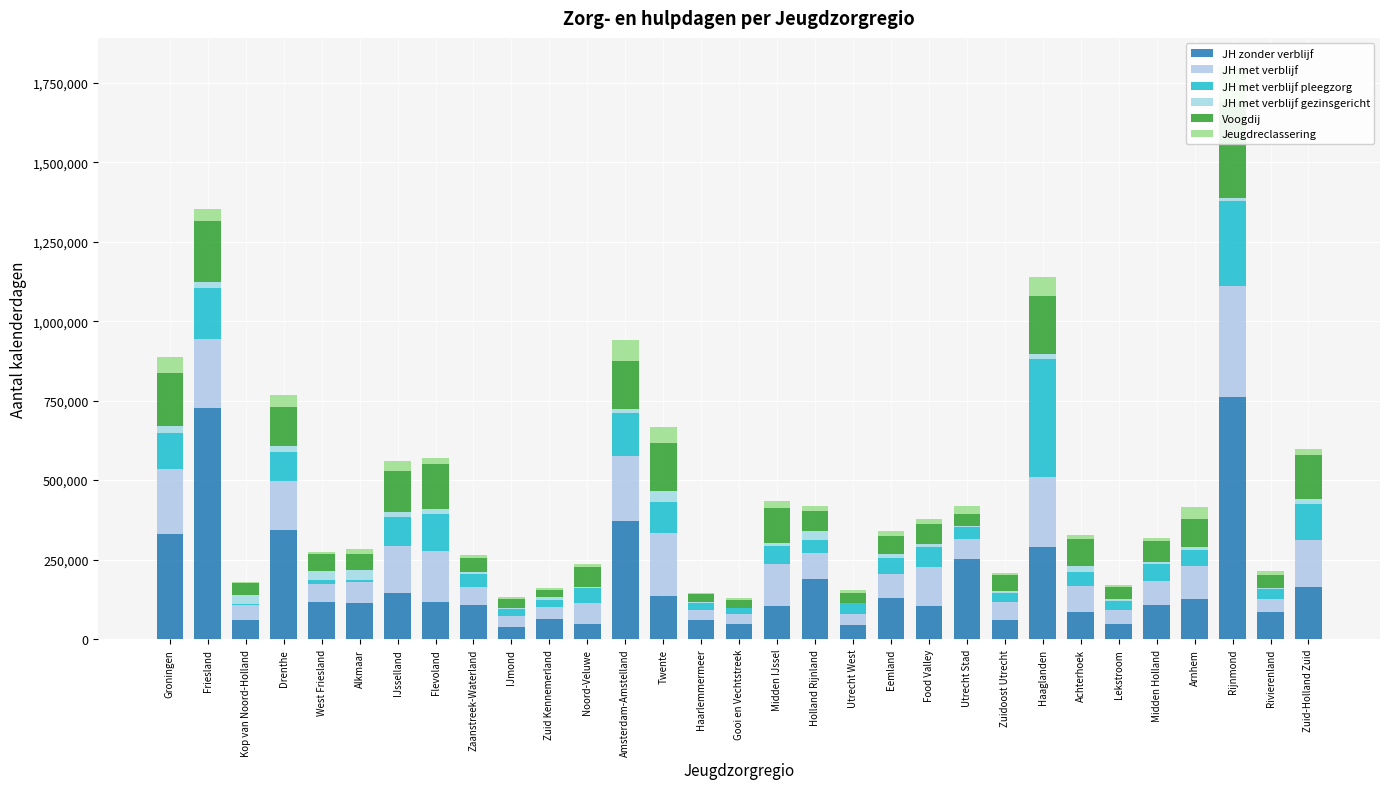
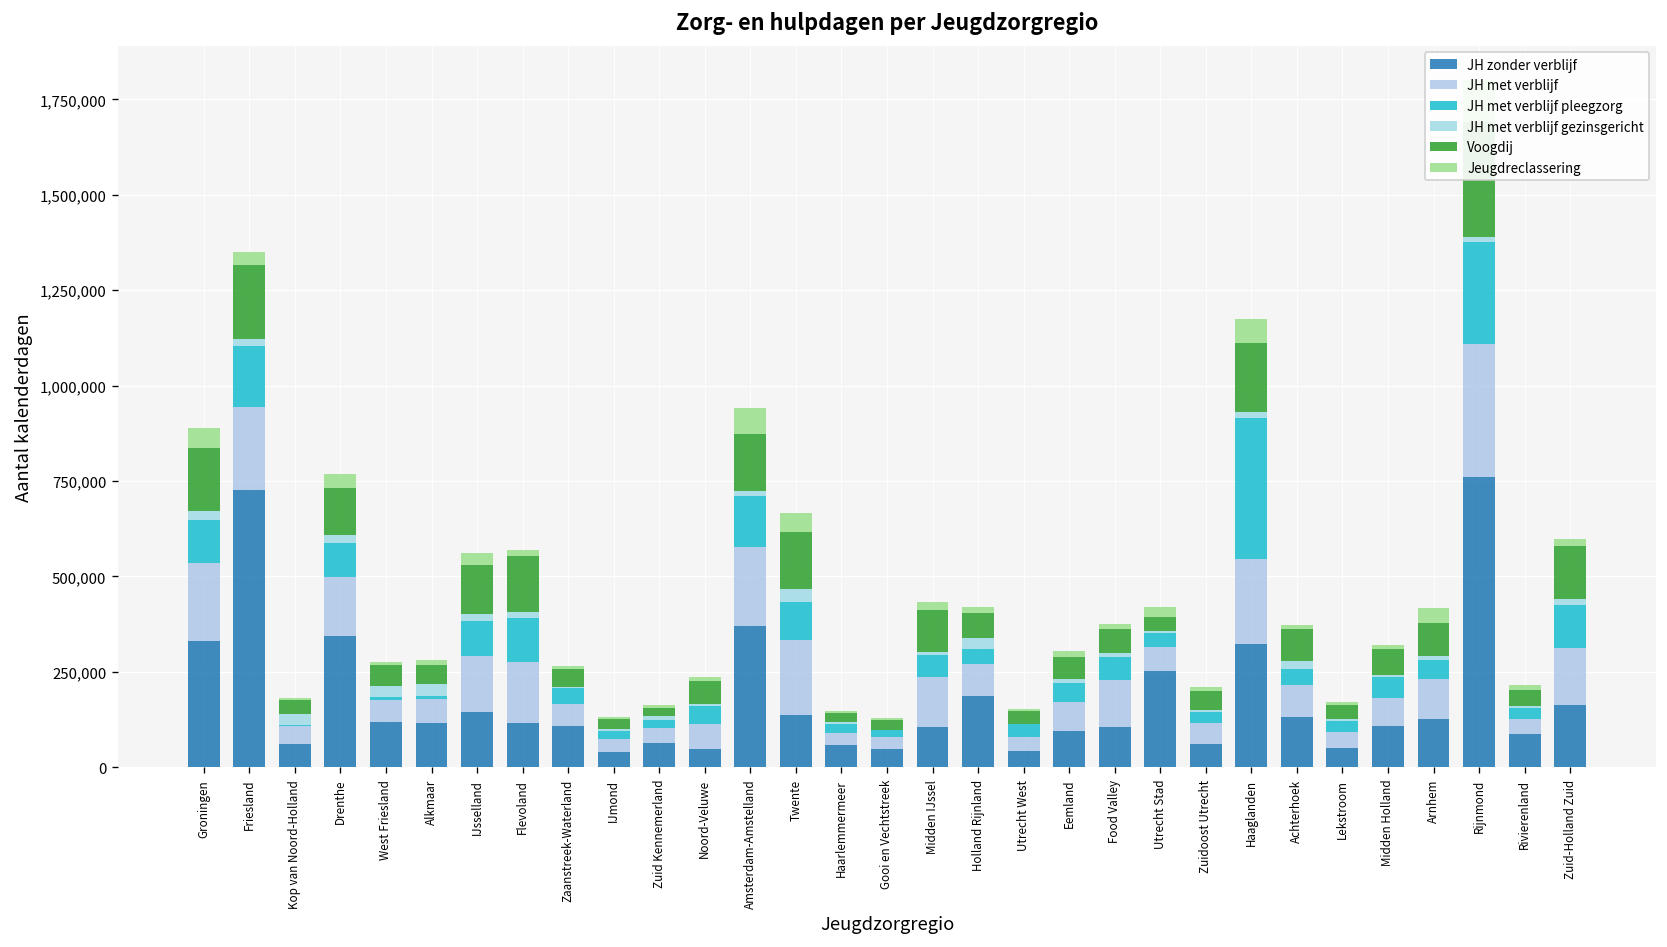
  {
    "JH zonder verblijf": {
      "Groningen": "330,000",
      "Friesland": "730,000",
      "Kop van Noord-Holland": "60,000",
      "Drenthe": "340,000",
      "West Friesland": "120,000",
      "Alkmaar": "120,000",
      "IJsselland": "150,000",
      "Flevoland": "120,000",
      "Zaanstreek-Waterland": "110,000",
      "IJmond": "40,000",
      "Zuid Kennemerland": "60,000",
      "Noord-Veluwe": "50,000",
      "Amsterdam-Amstelland": "370,000",
      "Twente": "140,000",
      "Haarlemmermeer": "60,000",
      "Gooi en Vechtstreek": "50,000",
      "Midden IJssel": "100,000",
      "Holland Rijnland": "190,000",
      "Utrecht West": "40,000",
-     "Eemland": "130,000",
+     "Eemland": "90,000",
      "Food Valley": "100,000",
      "Utrecht Stad": "250,000",
      "Zuidoost Utrecht": "60,000",
-     "Haaglanden": "290,000",
-     "Achterhoek": "80,000",
+     "Haaglanden": "320,000",
+     "Achterhoek": "130,000",
      "Lekstroom": "50,000",
      "Midden Holland": "110,000",
      "Arnhem": "130,000",
      "Rijnmond": "760,000",
      "Rivierenland": "90,000",
      "Zuid-Holland Zuid": "160,000"
    },
    "JH met verblijf pleegzorg": {
      "Groningen": "110,000",
      "Friesland": "160,000",
      "Drenthe": "90,000",
      "West Friesland": "10,000",
      "IJsselland": "90,000",
      "Flevoland": "120,000",
      "Zaanstreek-Waterland": "40,000",
      "IJmond": "20,000",
      "Zuid Kennemerland": "20,000",
      "Noord-Veluwe": "50,000",
      "Amsterdam-Amstelland": "130,000",
      "Twente": "100,000",
      "Haarlemmermeer": "20,000",
      "Gooi en Vechtstreek": "20,000",
      "Midden IJssel": "60,000",
      "Holland Rijnland": "40,000",
      "Utrecht West": "30,000",
      "Eemland": "50,000",
      "Food Valley": "60,000",
      "Utrecht Stad": "40,000",
      "Zuidoost Utrecht": "30,000",
      "Haaglanden": "370,000",
      "Achterhoek": "40,000",
      "Lekstroom": "30,000",
      "Midden Holland": "60,000",
      "Arnhem": "50,000",
      "Rijnmond": "270,000",
      "Rivierenland": "30,000",
      "Zuid-Holland Zuid": "110,000"
    },
    "Voogdij": {
      "Groningen": "170,000",
      "Friesland": "190,000",
      "Kop van Noord-Holland": "40,000",
      "Drenthe": "120,000",
      "West Friesland": "50,000",
      "Alkmaar": "50,000",
      "IJsselland": "130,000",
      "Flevoland": "140,000",
      "Zaanstreek-Waterland": "50,000",
      "IJmond": "30,000",
      "Zuid Kennemerland": "20,000",
      "Noord-Veluwe": "60,000",
      "Amsterdam-Amstelland": "150,000",
      "Twente": "150,000",
      "Haarlemmermeer": "20,000",
      "Gooi en Vechtstreek": "20,000",
      "Midden IJssel": "110,000",
      "Holland Rijnland": "60,000",
      "Utrecht West": "30,000",
      "Eemland": "60,000",
      "Food Valley": "60,000",
      "Utrecht Stad": "40,000",
      "Zuidoost Utrecht": "50,000",
      "Haaglanden": "180,000",
      "Achterhoek": "80,000",
      "Lekstroom": "40,000",
      "Midden Holland": "70,000",
      "Arnhem": "90,000",
      "Rivierenland": "40,000",
      "Zuid-Holland Zuid": "140,000"
    },
    "Jeugdreclassering": {
      "Groningen": "50,000",
      "Friesland": "40,000",
      "Drenthe": "40,000",
      "Alkmaar": "10,000",
      "IJsselland": "30,000",
      "Flevoland": "20,000",
      "Zaanstreek-Waterland": "10,000",
      "Noord-Veluwe": "10,000",
      "Amsterdam-Amstelland": "70,000",
      "Twente": "50,000",
      "Midden IJssel": "20,000",
      "Holland Rijnland": "20,000",
      "Eemland": "20,000",
      "Food Valley": "10,000",
      "Utrecht Stad": "20,000",
      "Zuidoost Utrecht": "10,000",
      "Haaglanden": "60,000",
      "Achterhoek": "10,000",
      "Midden Holland": "10,000",
      "Arnhem": "40,000",
      "Rivierenland": "10,000",
      "Zuid-Holland Zuid": "20,000"
    }
  }
